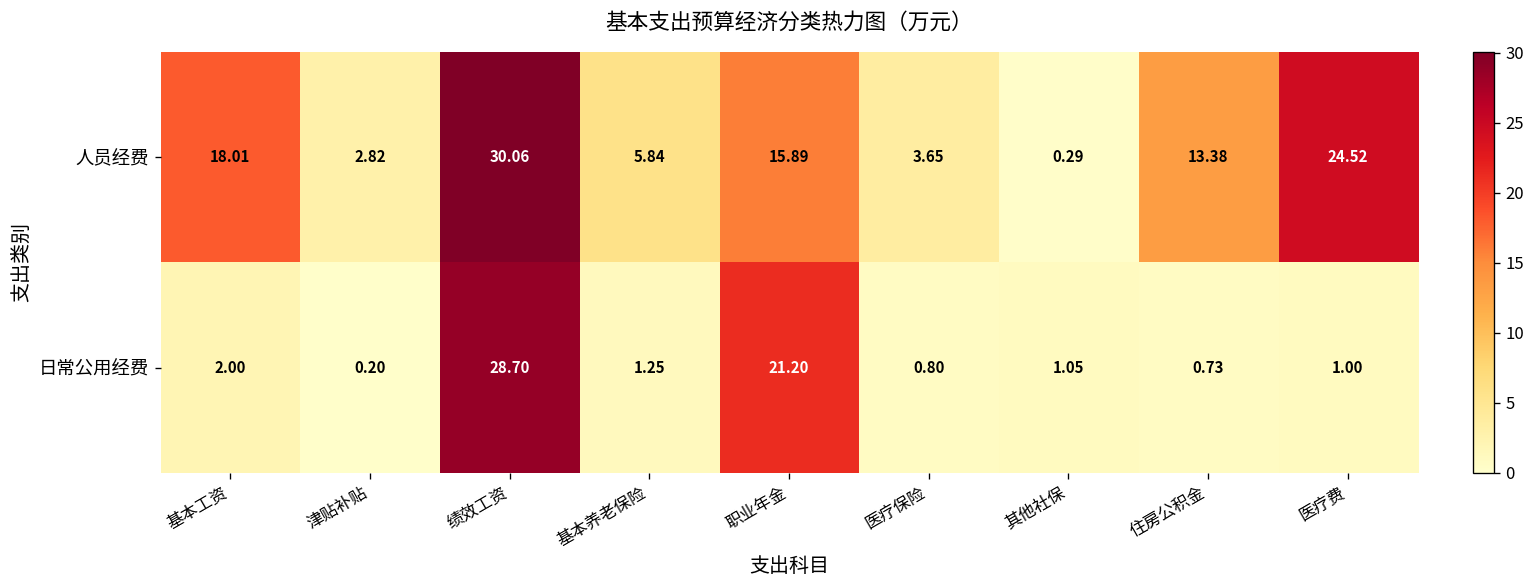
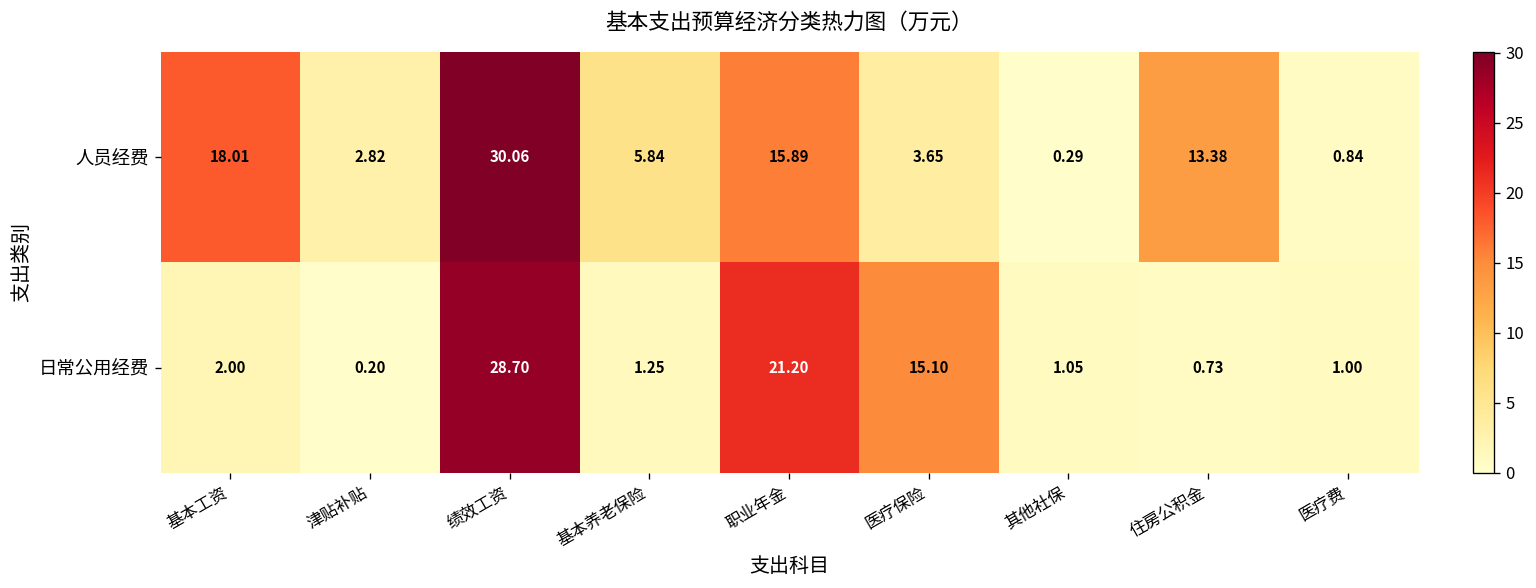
  {
    "人员经费": {
      "基本工资": 18.01,
      "津贴补贴": 2.82,
      "绩效工资": 30.06,
      "基本养老保险": 5.84,
      "职业年金": 15.89,
      "医疗保险": 3.65,
      "其他社保": 0.29,
      "住房公积金": 13.38,
-     "医疗费": 24.52
+     "医疗费": 0.84
    },
    "日常公用经费": {
      "基本工资": 2.00,
      "津贴补贴": 0.20,
      "绩效工资": 28.70,
      "基本养老保险": 1.25,
      "职业年金": 21.20,
-     "医疗保险": 0.80,
+     "医疗保险": 15.10,
      "其他社保": 1.05,
      "住房公积金": 0.73,
      "医疗费": 1.00
    }
  }
